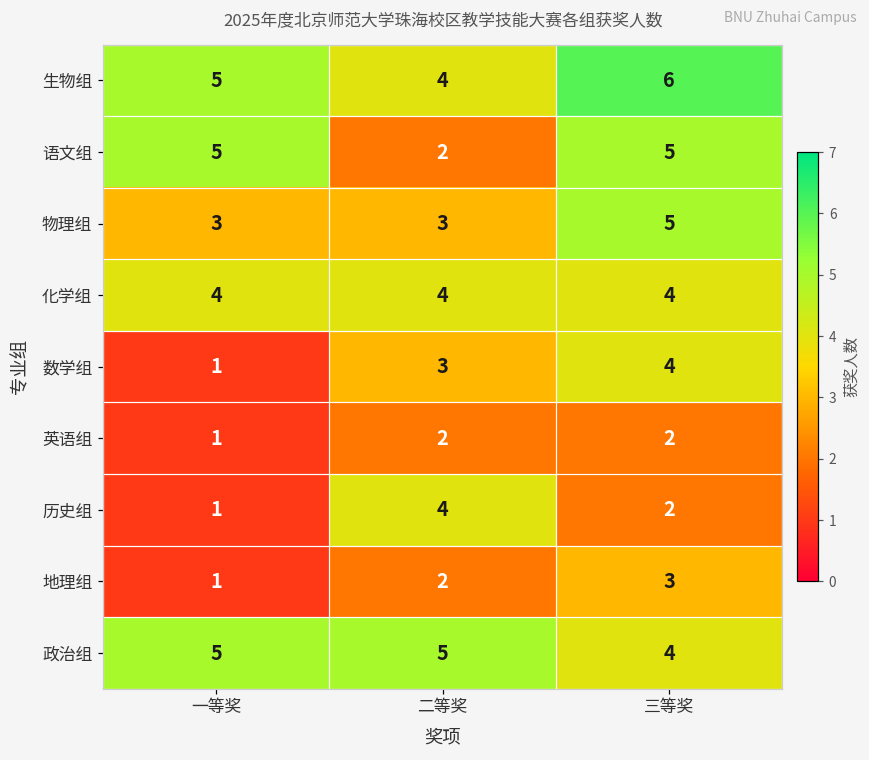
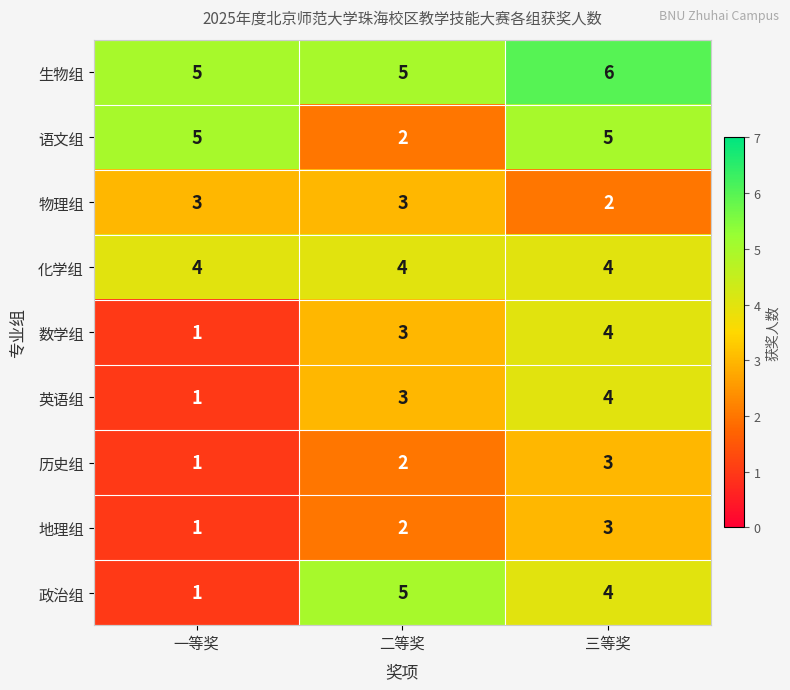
  {
    "生物组": {
      "一等奖": 5,
-     "二等奖": 4,
+     "二等奖": 5,
      "三等奖": 6
    },
    "语文组": {
      "一等奖": 5,
      "二等奖": 2,
      "三等奖": 5
    },
    "物理组": {
      "一等奖": 3,
      "二等奖": 3,
-     "三等奖": 5
+     "三等奖": 2
    },
    "化学组": {
      "一等奖": 4,
      "二等奖": 4,
      "三等奖": 4
    },
    "数学组": {
      "一等奖": 1,
      "二等奖": 3,
      "三等奖": 4
    },
    "英语组": {
      "一等奖": 1,
-     "二等奖": 2,
-     "三等奖": 2
+     "二等奖": 3,
+     "三等奖": 4
    },
    "历史组": {
      "一等奖": 1,
-     "二等奖": 4,
-     "三等奖": 2
+     "二等奖": 2,
+     "三等奖": 3
    },
    "地理组": {
      "一等奖": 1,
      "二等奖": 2,
      "三等奖": 3
    },
    "政治组": {
-     "一等奖": 5,
+     "一等奖": 1,
      "二等奖": 5,
      "三等奖": 4
    }
  }
